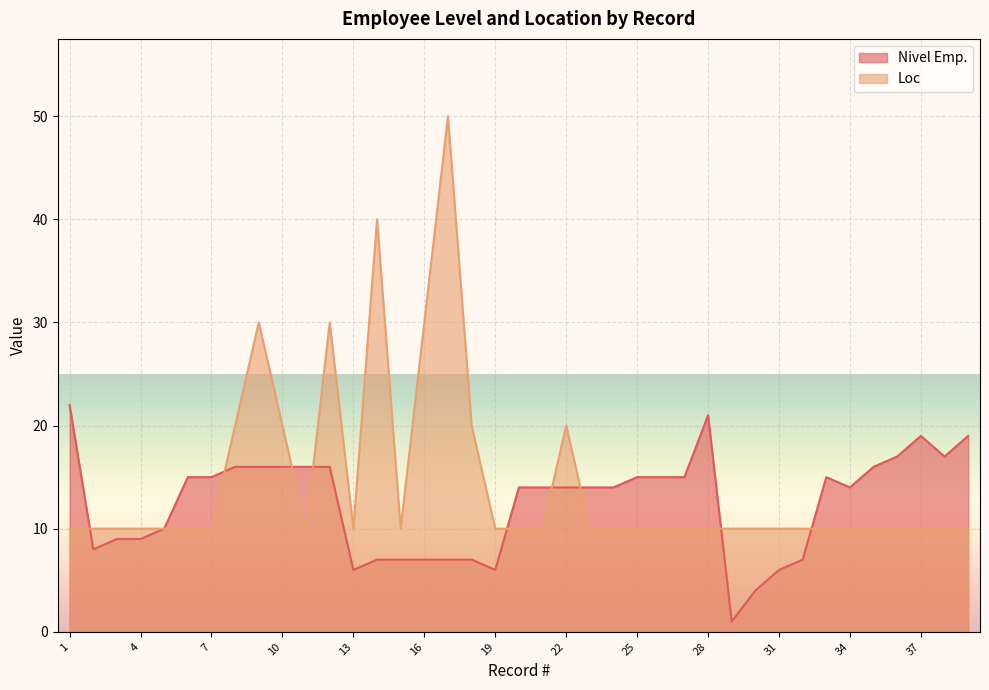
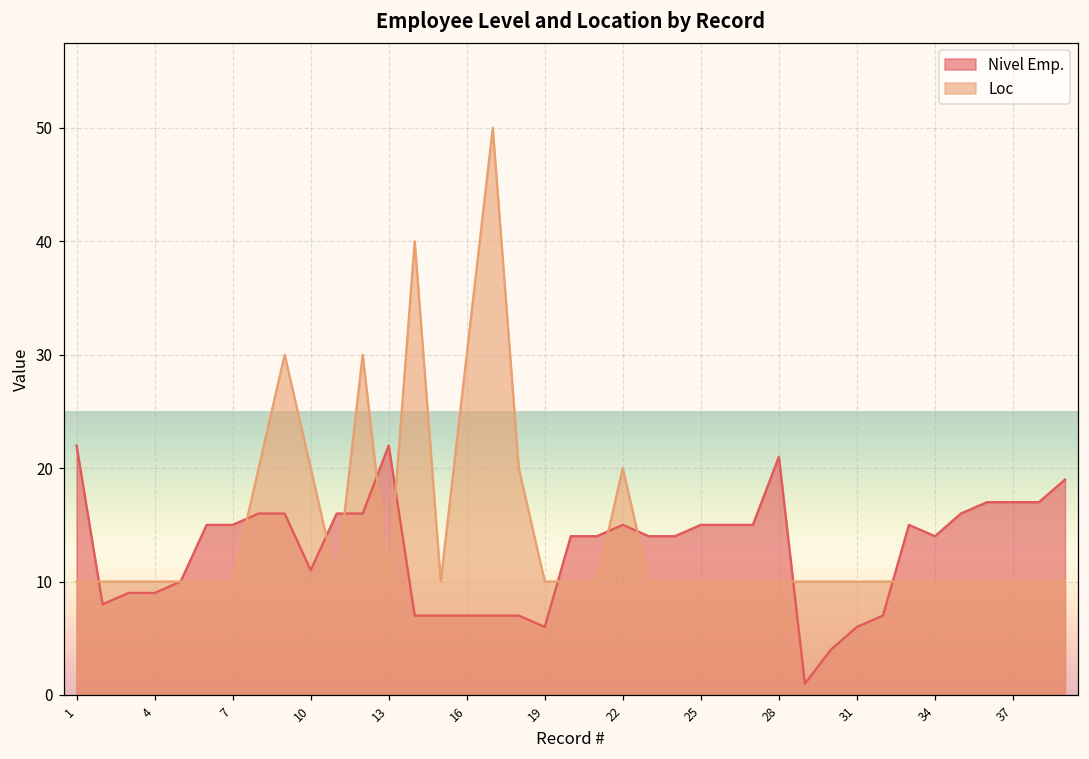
  {
    "Nivel Emp.": {
      "1": 22,
      "4": 9,
      "7": 15,
-     "10": 16,
-     "13": 6,
+     "10": 11,
+     "13": 22,
      "16": 7,
      "19": 6,
-     "22": 14,
+     "22": 15,
      "25": 15,
      "28": 21,
      "31": 6,
      "34": 14,
-     "37": 19
+     "37": 17
    },
    "Loc": {
      "1": 10,
      "4": 10,
      "7": 10,
      "10": 20,
      "13": 10,
      "16": 30,
      "19": 10,
      "22": 20,
      "25": 10,
      "28": 10,
      "31": 10,
      "34": 10,
      "37": 10
    }
  }
